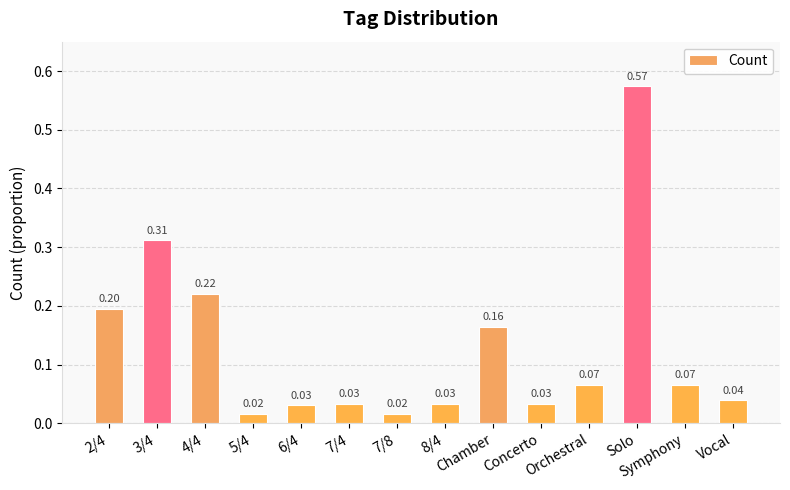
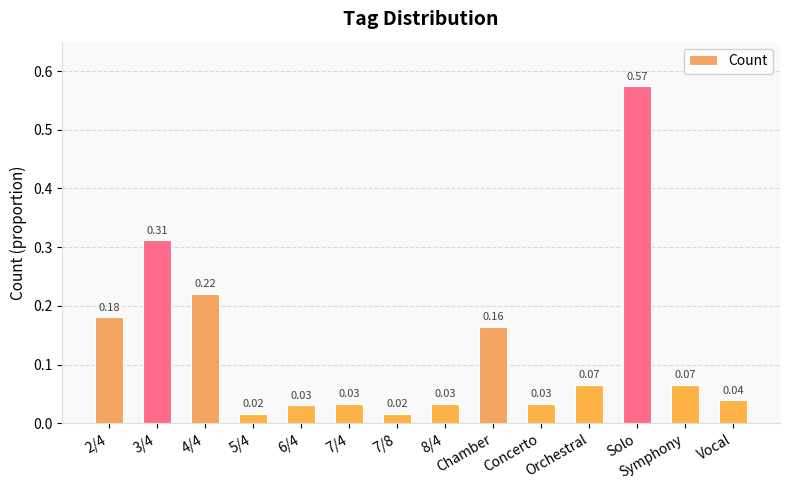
  {
-   "2/4": 0.20,
+   "2/4": 0.18,
    "3/4": 0.31,
    "4/4": 0.22,
    "5/4": 0.02,
    "6/4": 0.03,
    "7/4": 0.03,
    "7/8": 0.02,
    "8/4": 0.03,
    "Chamber": 0.16,
    "Concerto": 0.03,
    "Orchestral": 0.07,
    "Solo": 0.57,
    "Symphony": 0.07,
    "Vocal": 0.04
  }
